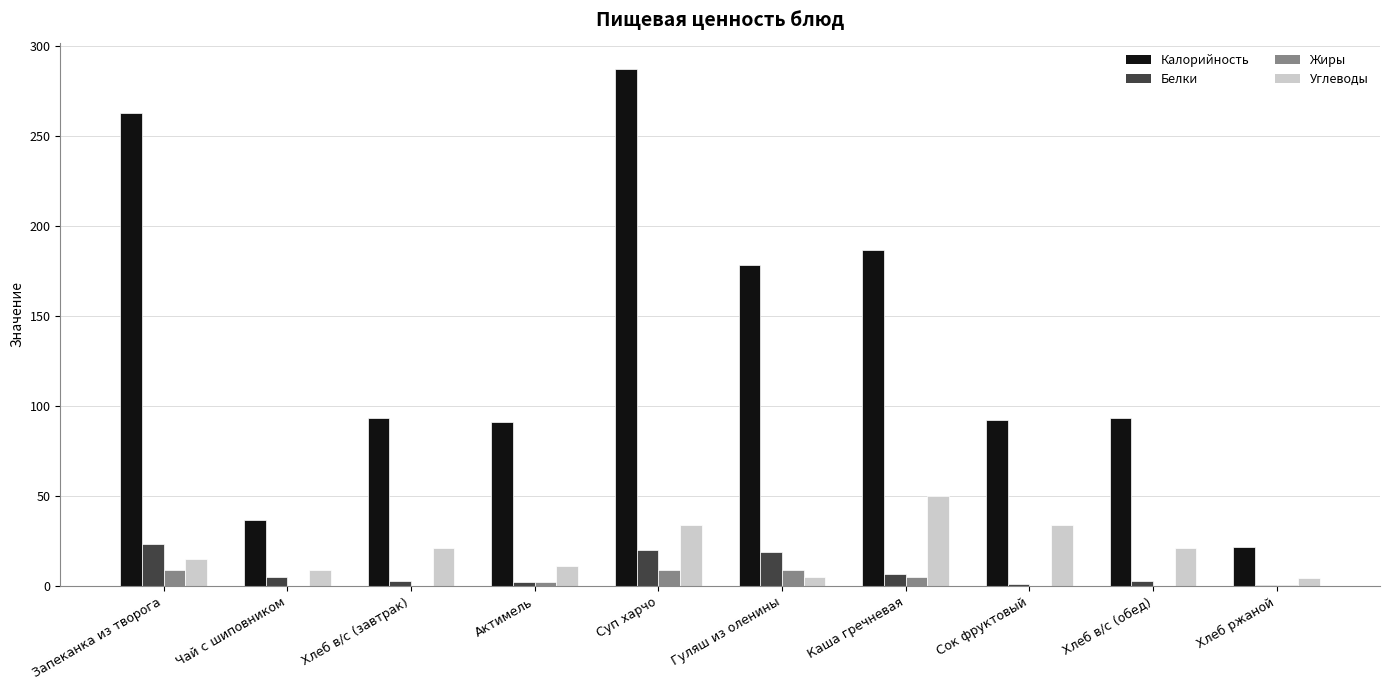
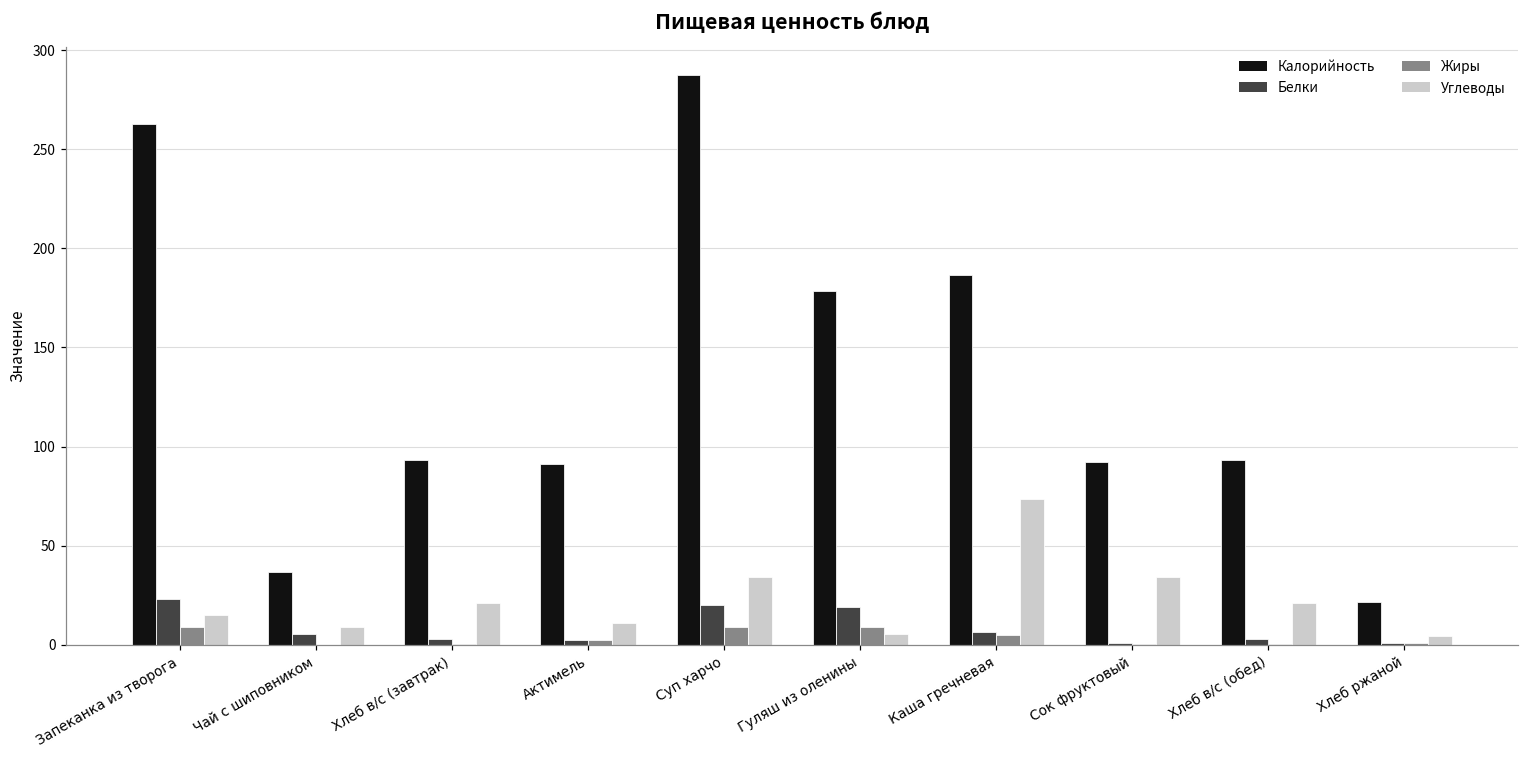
  {
    "Калорийность": {
      "Запеканка из творога": 263,
      "Чай с шиповником": 37,
      "Хлеб в/с (завтрак)": 93,
      "Актимель": 91,
      "Суп харчо": 287,
      "Гуляш из оленины": 178,
      "Каша гречневая": 187,
      "Сок фруктовый": 92,
      "Хлеб в/с (обед)": 93,
      "Хлеб ржаной": 22
    },
    "Белки": {
      "Запеканка из творога": 23,
      "Чай с шиповником": 5,
      "Хлеб в/с (завтрак)": 3,
      "Актимель": 2,
      "Суп харчо": 20,
      "Гуляш из оленины": 19,
      "Каша гречневая": 7,
      "Хлеб в/с (обед)": 3
    },
    "Жиры": {
      "Запеканка из творога": 9,
      "Чай с шиповником": 0,
      "Актимель": 2,
      "Суп харчо": 9,
      "Гуляш из оленины": 9,
      "Каша гречневая": 5
    },
    "Углеводы": {
      "Запеканка из творога": 15,
      "Чай с шиповником": 9,
      "Хлеб в/с (завтрак)": 21,
      "Актимель": 11,
      "Суп харчо": 34,
      "Гуляш из оленины": 5,
-     "Каша гречневая": 50,
+     "Каша гречневая": 73,
      "Сок фруктовый": 34,
      "Хлеб в/с (обед)": 21,
      "Хлеб ржаной": 5
    }
  }
